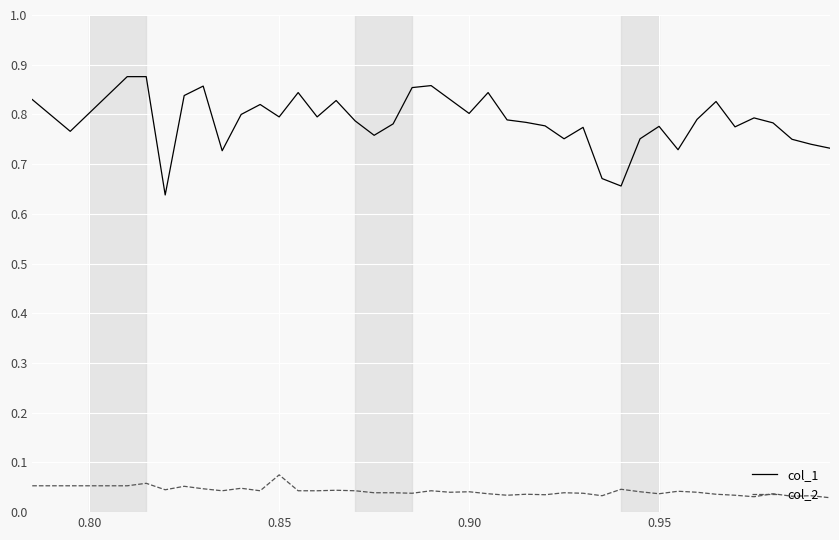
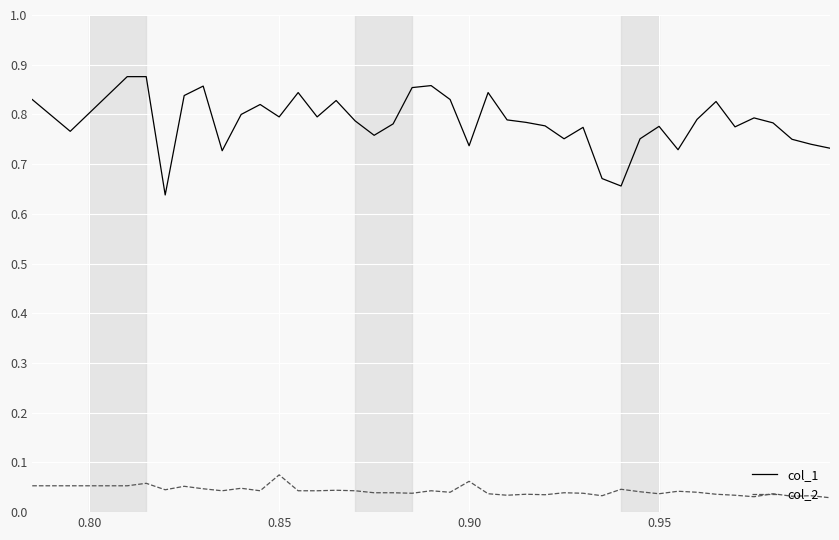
  {
    "col_1": {
      "0.85": 0.80,
-     "0.90": 0.80,
+     "0.90": 0.74,
      "0.95": 0.78
    },
    "col_2": {
      "0.85": 0.08,
-     "0.90": 0.04,
+     "0.90": 0.06,
      "0.95": 0.04
    }
  }
